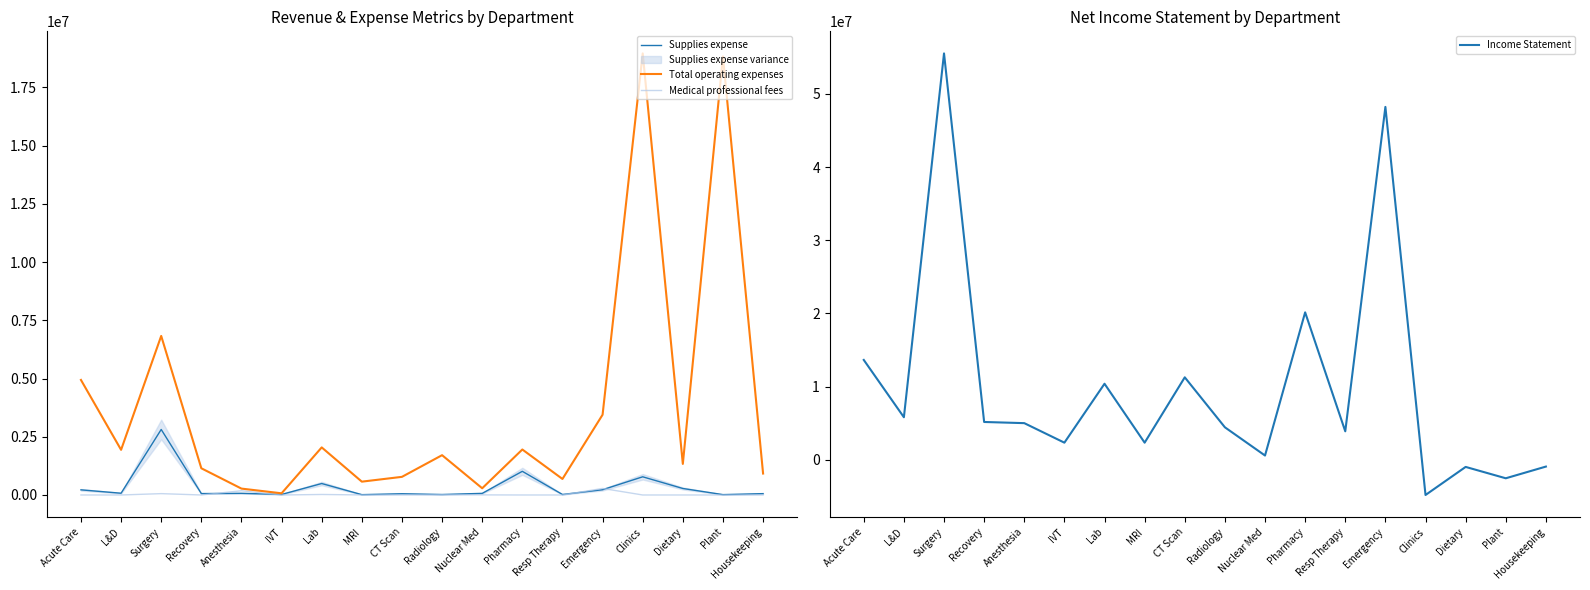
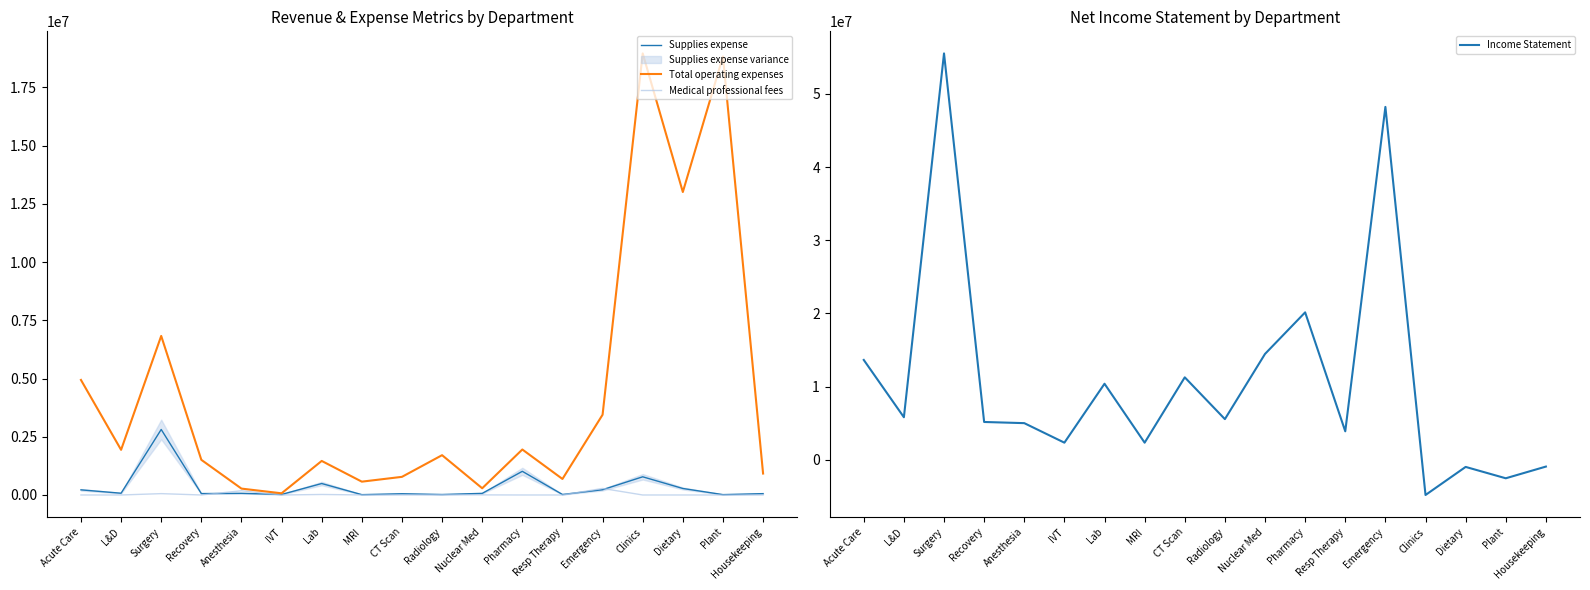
  {
    "Revenue & Expense Metrics by Department": {
      "Supplies expense": {
        "Surgery": 2800000,
        "Pharmacy": 1000000,
        "Clinics": 800000
      },
      "Total operating expenses": {
        "Acute Care": 4900000,
        "L&D": 1900000,
        "Surgery": 6800000,
-       "Recovery": 1100000,
-       "Lab": 2000000,
+       "Recovery": 1500000,
+       "Lab": 1500000,
        "MRI": 600000,
        "CT Scan": 800000,
        "Radiology": 1700000,
        "Nuclear Med": 300000,
        "Pharmacy": 2000000,
        "Resp Therapy": 700000,
        "Emergency": 3400000,
-       "Dietary": 1300000,
+       "Dietary": 13000000,
        "Housekeeping": 900000
      }
    },
    "Net Income Statement by Department": {
      "Acute Care": 14000000,
      "L&D": 6000000,
      "Surgery": 56000000,
      "Recovery": 5000000,
      "Anesthesia": 5000000,
      "IVT": 2000000,
      "Lab": 10000000,
      "MRI": 2000000,
      "CT Scan": 11000000,
-     "Radiology": 4000000,
-     "Nuclear Med": 1000000,
+     "Radiology": 6000000,
+     "Nuclear Med": 14000000,
      "Pharmacy": 20000000,
      "Resp Therapy": 4000000,
      "Emergency": 48000000,
      "Clinics": -5000000,
      "Dietary": -1000000,
      "Plant": -3000000,
      "Housekeeping": -1000000
    }
  }
